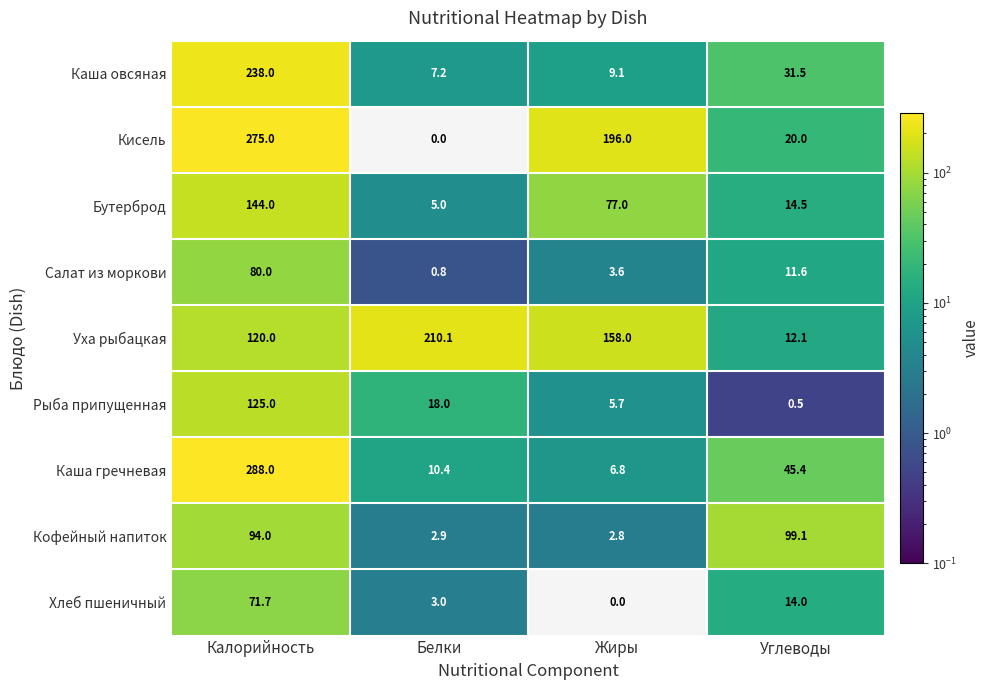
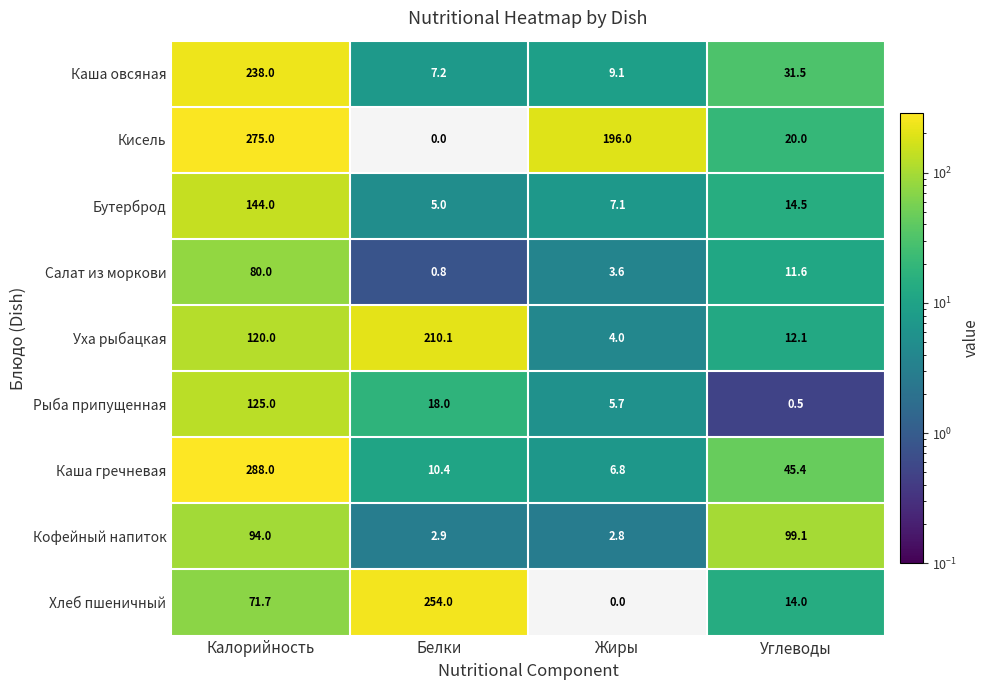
  {
    "Каша овсяная": {
      "Калорийность": 238.0,
      "Белки": 7.2,
      "Жиры": 9.1,
      "Углеводы": 31.5
    },
    "Кисель": {
      "Калорийность": 275.0,
      "Белки": 0.0,
      "Жиры": 196.0,
      "Углеводы": 20.0
    },
    "Бутерброд": {
      "Калорийность": 144.0,
      "Белки": 5.0,
-     "Жиры": 77.0,
+     "Жиры": 7.1,
      "Углеводы": 14.5
    },
    "Салат из моркови": {
      "Калорийность": 80.0,
      "Белки": 0.8,
      "Жиры": 3.6,
      "Углеводы": 11.6
    },
    "Уха рыбацкая": {
      "Калорийность": 120.0,
      "Белки": 210.1,
-     "Жиры": 158.0,
+     "Жиры": 4.0,
      "Углеводы": 12.1
    },
    "Рыба припущенная": {
      "Калорийность": 125.0,
      "Белки": 18.0,
      "Жиры": 5.7,
      "Углеводы": 0.5
    },
    "Каша гречневая": {
      "Калорийность": 288.0,
      "Белки": 10.4,
      "Жиры": 6.8,
      "Углеводы": 45.4
    },
    "Кофейный напиток": {
      "Калорийность": 94.0,
      "Белки": 2.9,
      "Жиры": 2.8,
      "Углеводы": 99.1
    },
    "Хлеб пшеничный": {
      "Калорийность": 71.7,
-     "Белки": 3.0,
+     "Белки": 254.0,
      "Жиры": 0.0,
      "Углеводы": 14.0
    }
  }
